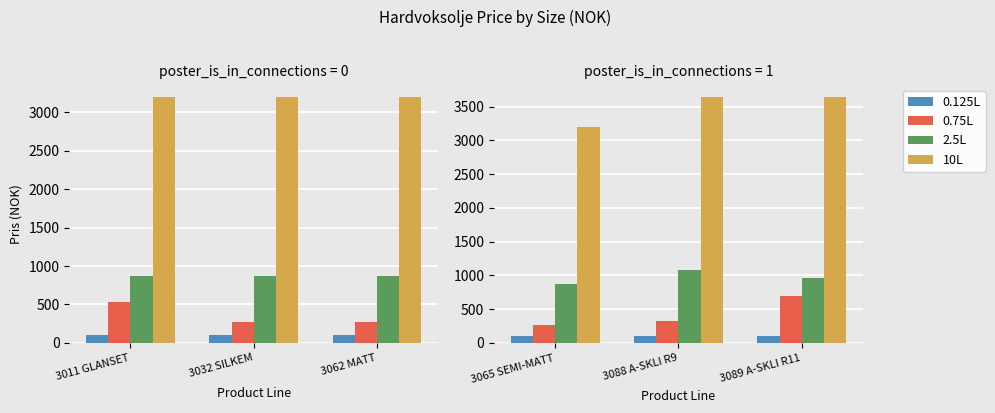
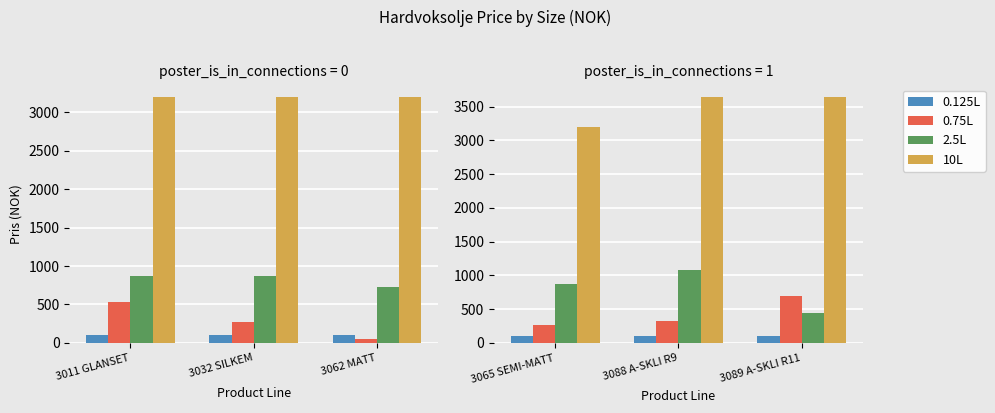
  {
    "poster_is_in_connections = 0": {
      "0.125L": {
        "3011 GLANSET": 100,
        "3032 SILKEM": 100,
        "3062 MATT": 100
      },
      "0.75L": {
        "3011 GLANSET": 500,
        "3032 SILKEM": 300,
-       "3062 MATT": 300
+       "3062 MATT": 100
      },
      "2.5L": {
        "3011 GLANSET": 900,
        "3032 SILKEM": 900,
-       "3062 MATT": 900
+       "3062 MATT": 700
      },
      "10L": {
        "3011 GLANSET": 3200,
        "3032 SILKEM": 3200,
        "3062 MATT": 3200
      }
    },
    "poster_is_in_connections = 1": {
      "0.125L": {
        "3065 SEMI-MATT": 100,
        "3088 A-SKLI R9": 100,
        "3089 A-SKLI R11": 100
      },
      "0.75L": {
        "3065 SEMI-MATT": 300,
        "3088 A-SKLI R9": 300,
        "3089 A-SKLI R11": 700
      },
      "2.5L": {
        "3065 SEMI-MATT": 900,
        "3088 A-SKLI R9": 1100,
-       "3089 A-SKLI R11": 1000
+       "3089 A-SKLI R11": 400
      },
      "10L": {
        "3065 SEMI-MATT": 3200,
        "3088 A-SKLI R9": 3600,
        "3089 A-SKLI R11": 3600
      }
    }
  }
